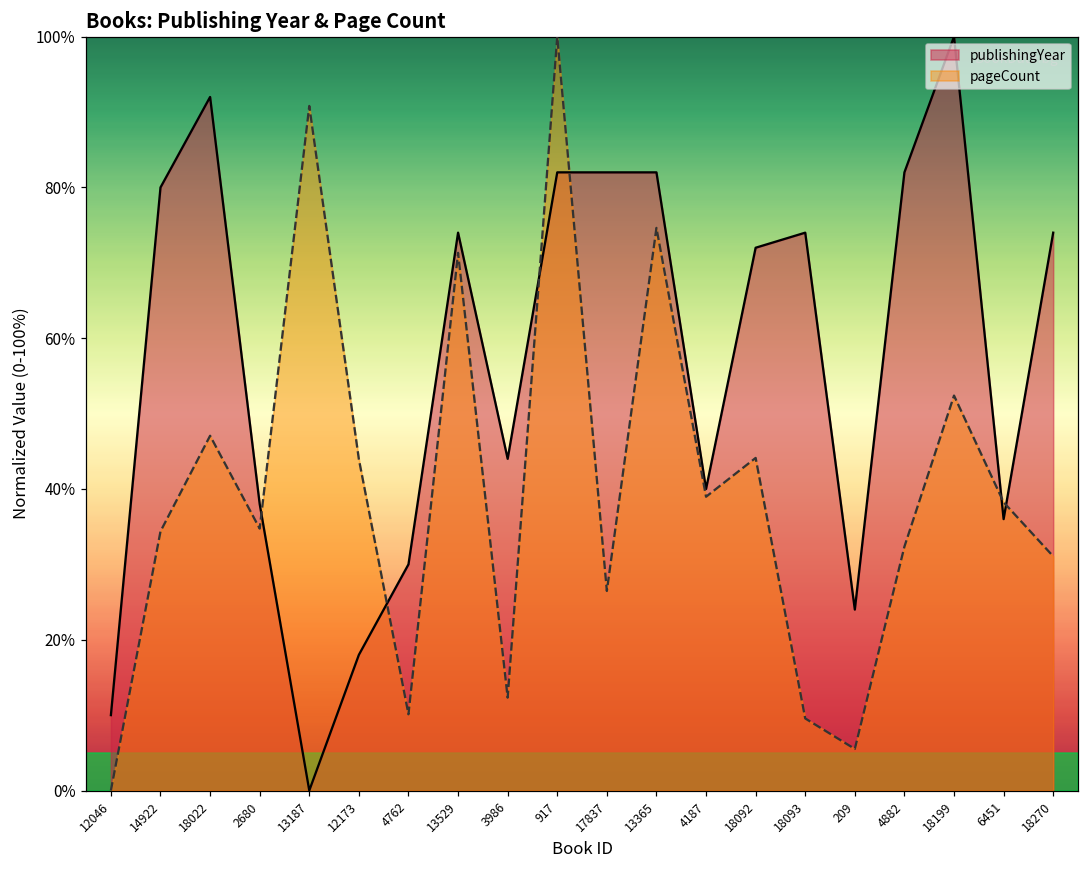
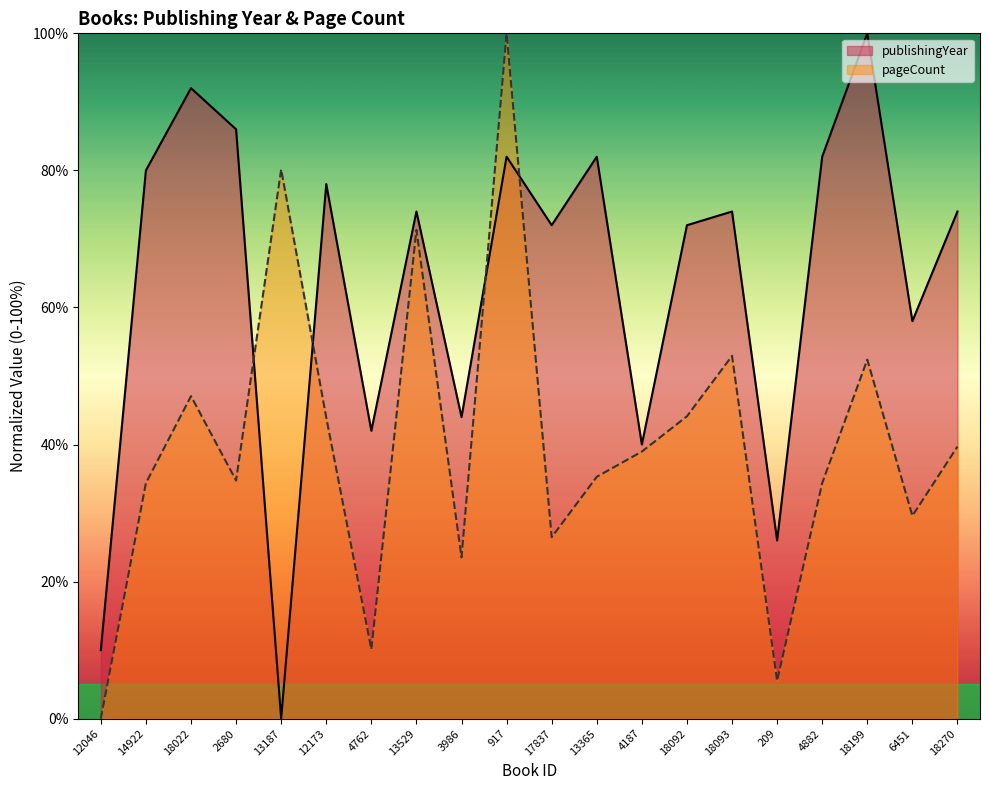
  {
    "publishingYear": {
      "12046": "10%",
      "14922": "80%",
      "18022": "92%",
-     "2680": "38%",
-     "12173": "18%",
-     "4762": "30%",
+     "2680": "86%",
+     "12173": "78%",
+     "4762": "42%",
      "13529": "74%",
      "3986": "44%",
      "917": "82%",
-     "17837": "82%",
+     "17837": "72%",
      "13365": "82%",
      "4187": "40%",
      "18092": "72%",
      "18093": "74%",
-     "209": "24%",
+     "209": "26%",
      "4882": "82%",
      "18199": "100%",
-     "6451": "36%",
+     "6451": "58%",
      "18270": "74%"
    },
    "pageCount": {
      "14922": "34%",
      "18022": "47%",
      "2680": "35%",
-     "13187": "91%",
+     "13187": "80%",
      "12173": "44%",
      "4762": "10%",
      "13529": "71%",
-     "3986": "12%",
+     "3986": "24%",
      "917": "100%",
      "17837": "26%",
-     "13365": "75%",
+     "13365": "35%",
      "4187": "39%",
      "18092": "44%",
-     "18093": "10%",
+     "18093": "53%",
      "209": "6%",
-     "4882": "32%",
+     "4882": "34%",
      "18199": "52%",
-     "6451": "38%",
-     "18270": "31%"
+     "6451": "30%",
+     "18270": "40%"
    }
  }
